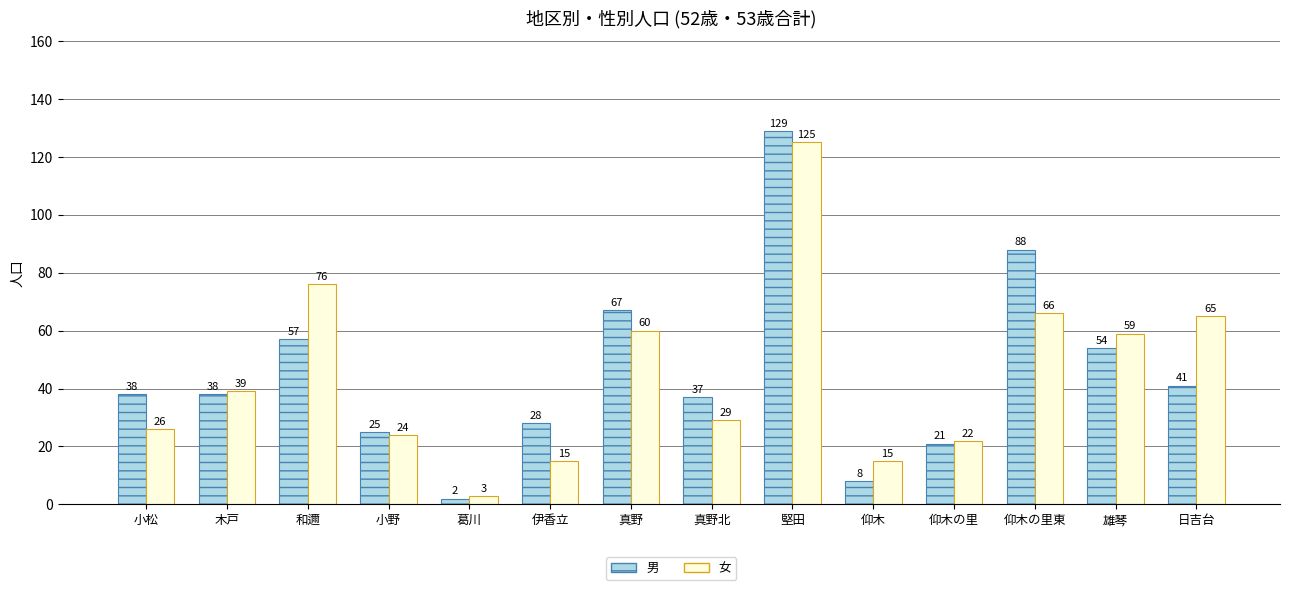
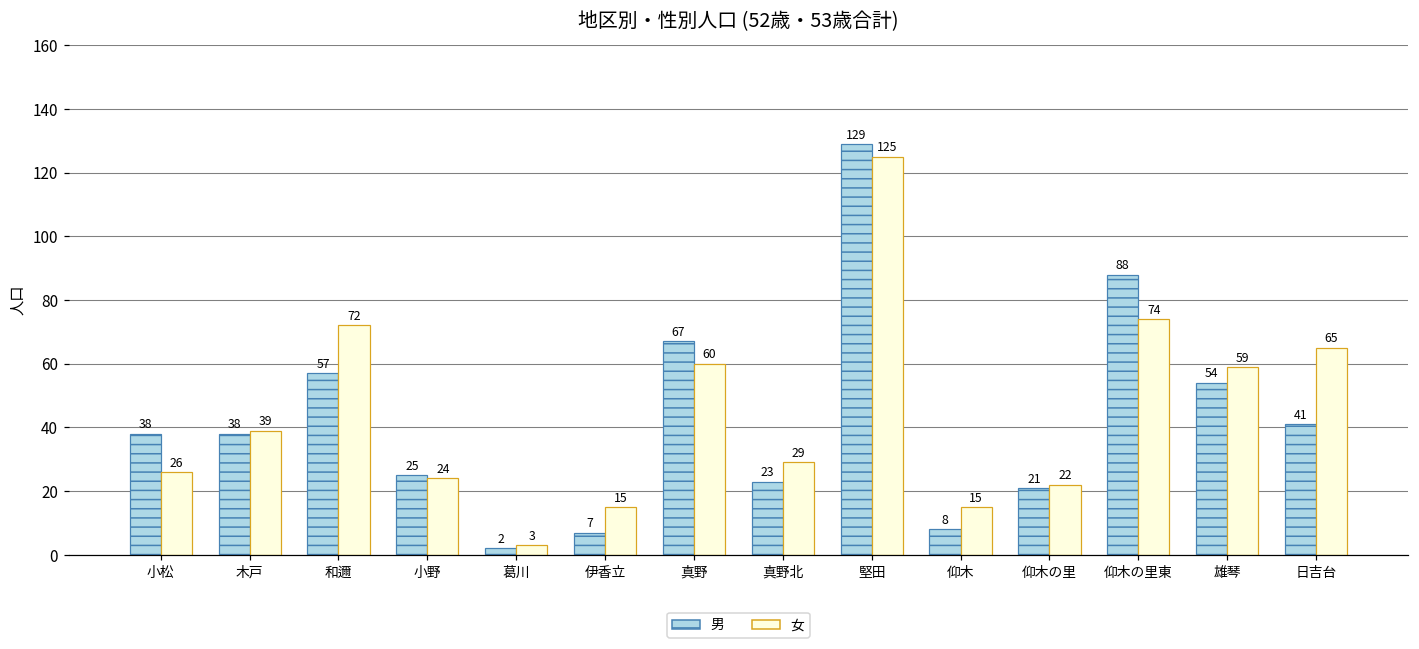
  {
    "男": {
      "小松": 38,
      "木戸": 38,
      "和邇": 57,
      "小野": 25,
      "葛川": 2,
-     "伊香立": 28,
+     "伊香立": 7,
      "真野": 67,
-     "真野北": 37,
+     "真野北": 23,
      "堅田": 129,
      "仰木": 8,
      "仰木の里": 21,
      "仰木の里東": 88,
      "雄琴": 54,
      "日吉台": 41
    },
    "女": {
      "小松": 26,
      "木戸": 39,
-     "和邇": 76,
+     "和邇": 72,
      "小野": 24,
      "葛川": 3,
      "伊香立": 15,
      "真野": 60,
      "真野北": 29,
      "堅田": 125,
      "仰木": 15,
      "仰木の里": 22,
-     "仰木の里東": 66,
+     "仰木の里東": 74,
      "雄琴": 59,
      "日吉台": 65
    }
  }
